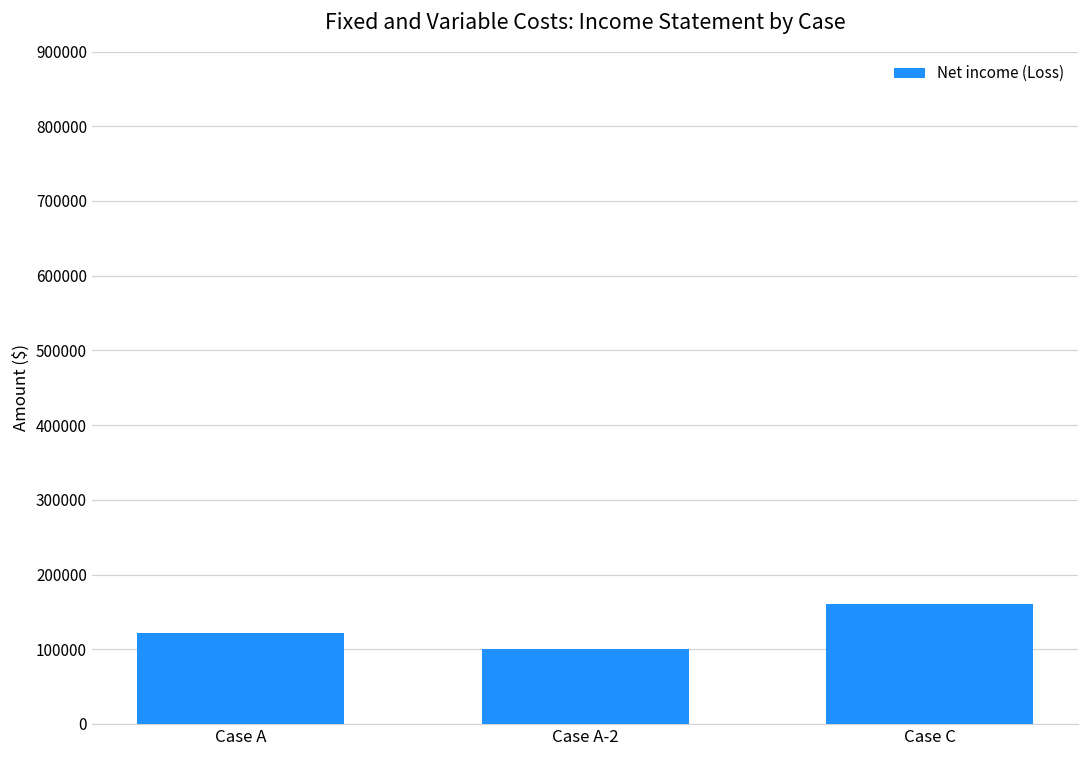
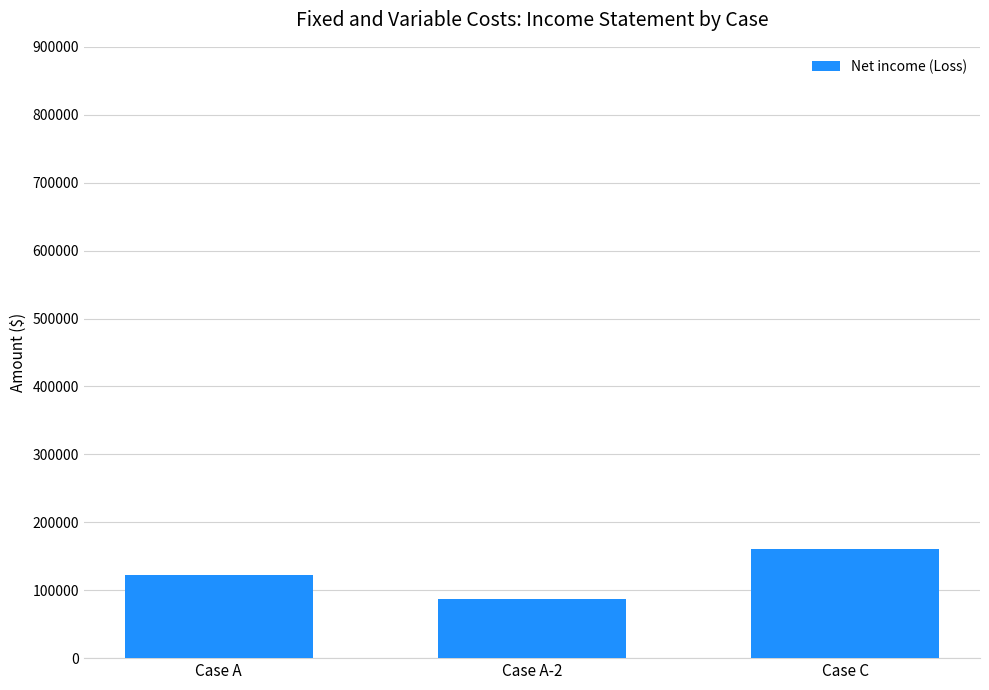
  {
    "Case A": 120000,
-   "Case A-2": 100000,
+   "Case A-2": 90000,
    "Case C": 160000
  }
